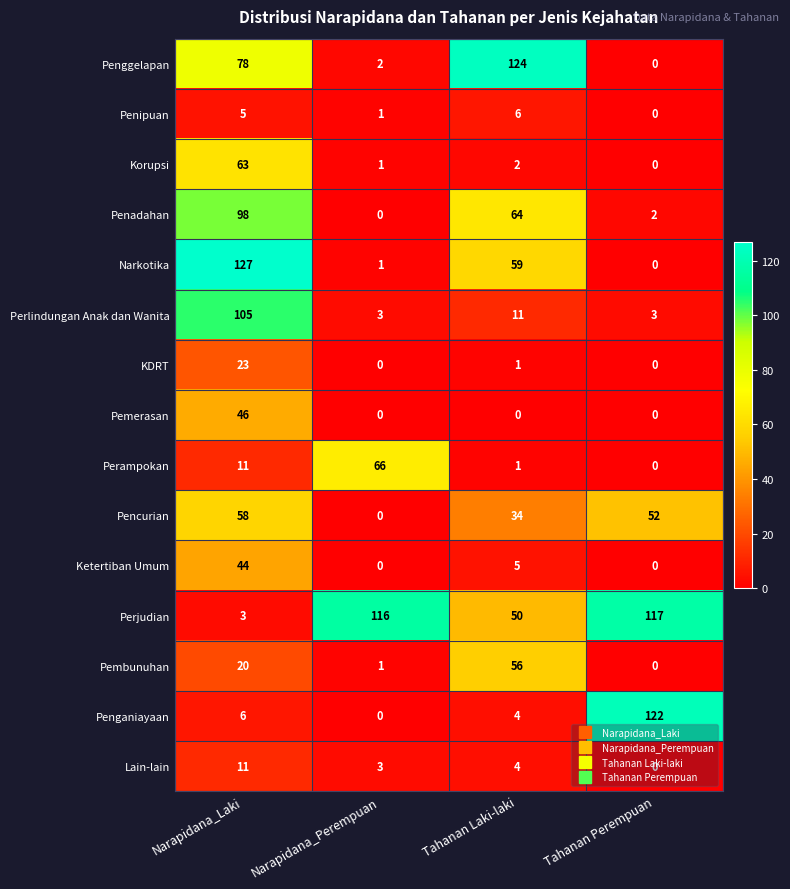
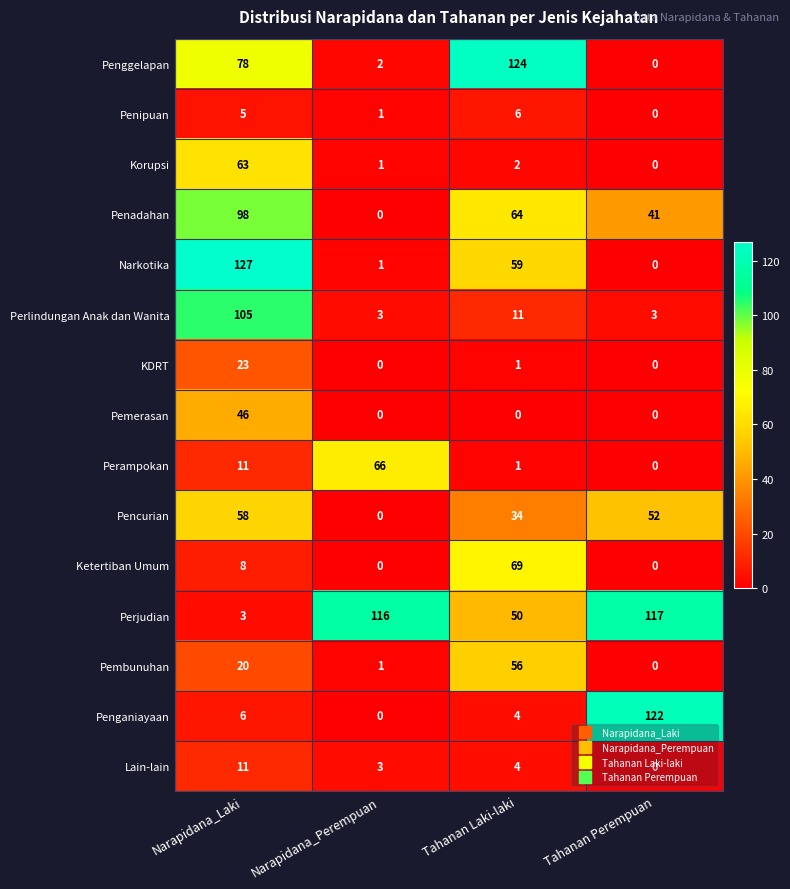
  {
    "Penggelapan": {
      "Narapidana_Laki": 78,
      "Narapidana_Perempuan": 2,
      "Tahanan Laki-laki": 124,
      "Tahanan Perempuan": 0
    },
    "Penipuan": {
      "Narapidana_Laki": 5,
      "Narapidana_Perempuan": 1,
      "Tahanan Laki-laki": 6,
      "Tahanan Perempuan": 0
    },
    "Korupsi": {
      "Narapidana_Laki": 63,
      "Narapidana_Perempuan": 1,
      "Tahanan Laki-laki": 2,
      "Tahanan Perempuan": 0
    },
    "Penadahan": {
      "Narapidana_Laki": 98,
      "Narapidana_Perempuan": 0,
      "Tahanan Laki-laki": 64,
-     "Tahanan Perempuan": 2
+     "Tahanan Perempuan": 41
    },
    "Narkotika": {
      "Narapidana_Laki": 127,
      "Narapidana_Perempuan": 1,
      "Tahanan Laki-laki": 59,
      "Tahanan Perempuan": 0
    },
    "Perlindungan Anak dan Wanita": {
      "Narapidana_Laki": 105,
      "Narapidana_Perempuan": 3,
      "Tahanan Laki-laki": 11,
      "Tahanan Perempuan": 3
    },
    "KDRT": {
      "Narapidana_Laki": 23,
      "Narapidana_Perempuan": 0,
      "Tahanan Laki-laki": 1,
      "Tahanan Perempuan": 0
    },
    "Pemerasan": {
      "Narapidana_Laki": 46,
      "Narapidana_Perempuan": 0,
      "Tahanan Laki-laki": 0,
      "Tahanan Perempuan": 0
    },
    "Perampokan": {
      "Narapidana_Laki": 11,
      "Narapidana_Perempuan": 66,
      "Tahanan Laki-laki": 1,
      "Tahanan Perempuan": 0
    },
    "Pencurian": {
      "Narapidana_Laki": 58,
      "Narapidana_Perempuan": 0,
      "Tahanan Laki-laki": 34,
      "Tahanan Perempuan": 52
    },
    "Ketertiban Umum": {
-     "Narapidana_Laki": 44,
+     "Narapidana_Laki": 8,
      "Narapidana_Perempuan": 0,
-     "Tahanan Laki-laki": 5,
+     "Tahanan Laki-laki": 69,
      "Tahanan Perempuan": 0
    },
    "Perjudian": {
      "Narapidana_Laki": 3,
      "Narapidana_Perempuan": 116,
      "Tahanan Laki-laki": 50,
      "Tahanan Perempuan": 117
    },
    "Pembunuhan": {
      "Narapidana_Laki": 20,
      "Narapidana_Perempuan": 1,
      "Tahanan Laki-laki": 56,
      "Tahanan Perempuan": 0
    },
    "Penganiayaan": {
      "Narapidana_Laki": 6,
      "Narapidana_Perempuan": 0,
      "Tahanan Laki-laki": 4,
      "Tahanan Perempuan": 122
    },
    "Lain-lain": {
      "Narapidana_Laki": 11,
      "Narapidana_Perempuan": 3,
      "Tahanan Laki-laki": 4
    }
  }
